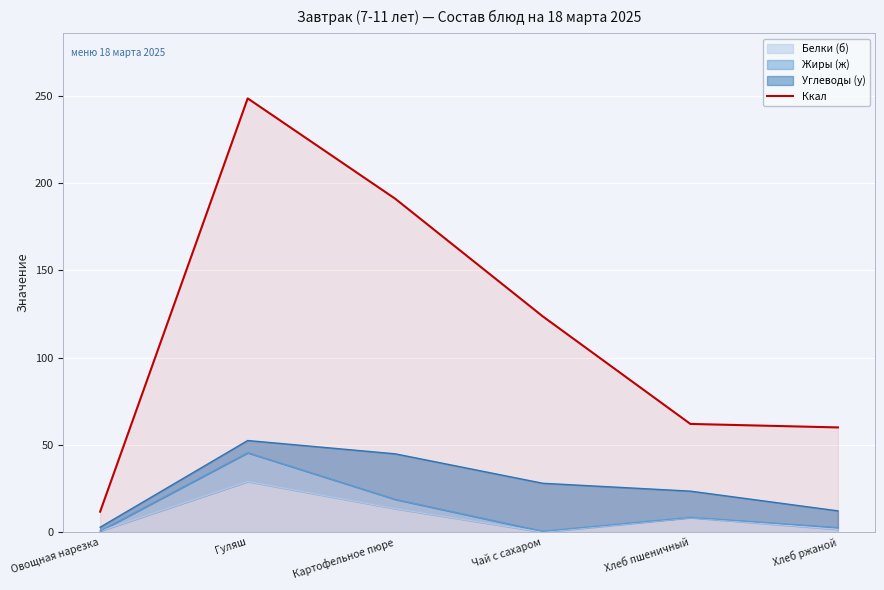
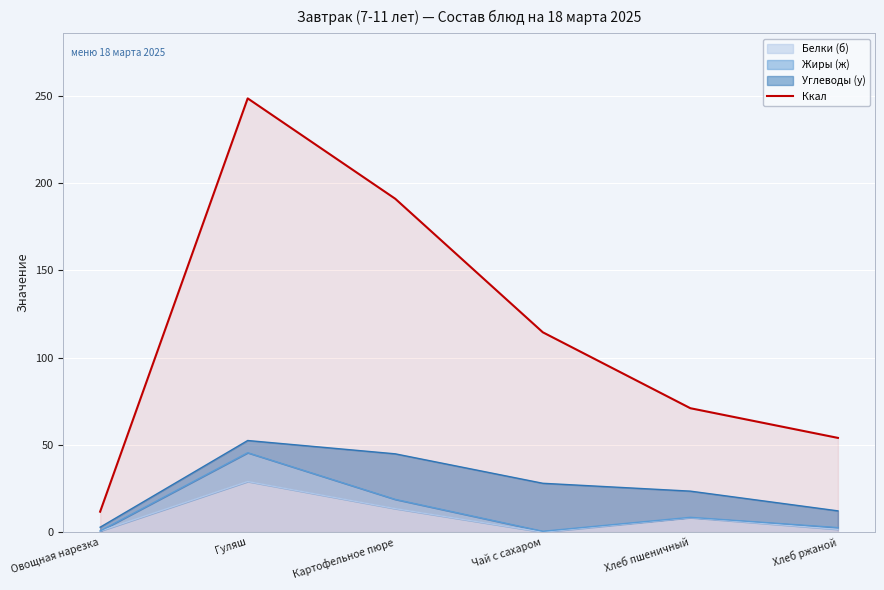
  {
    "Белки (б)": {
      "Гуляш": 29,
      "Картофельное пюре": 13
    },
    "Ккал": {
      "Овощная нарезка": 12,
      "Гуляш": 249,
      "Картофельное пюре": 191,
-     "Чай с сахаром": 124,
-     "Хлеб пшеничный": 62,
-     "Хлеб ржаной": 60
+     "Чай с сахаром": 115,
+     "Хлеб пшеничный": 71,
+     "Хлеб ржаной": 54
    }
  }
